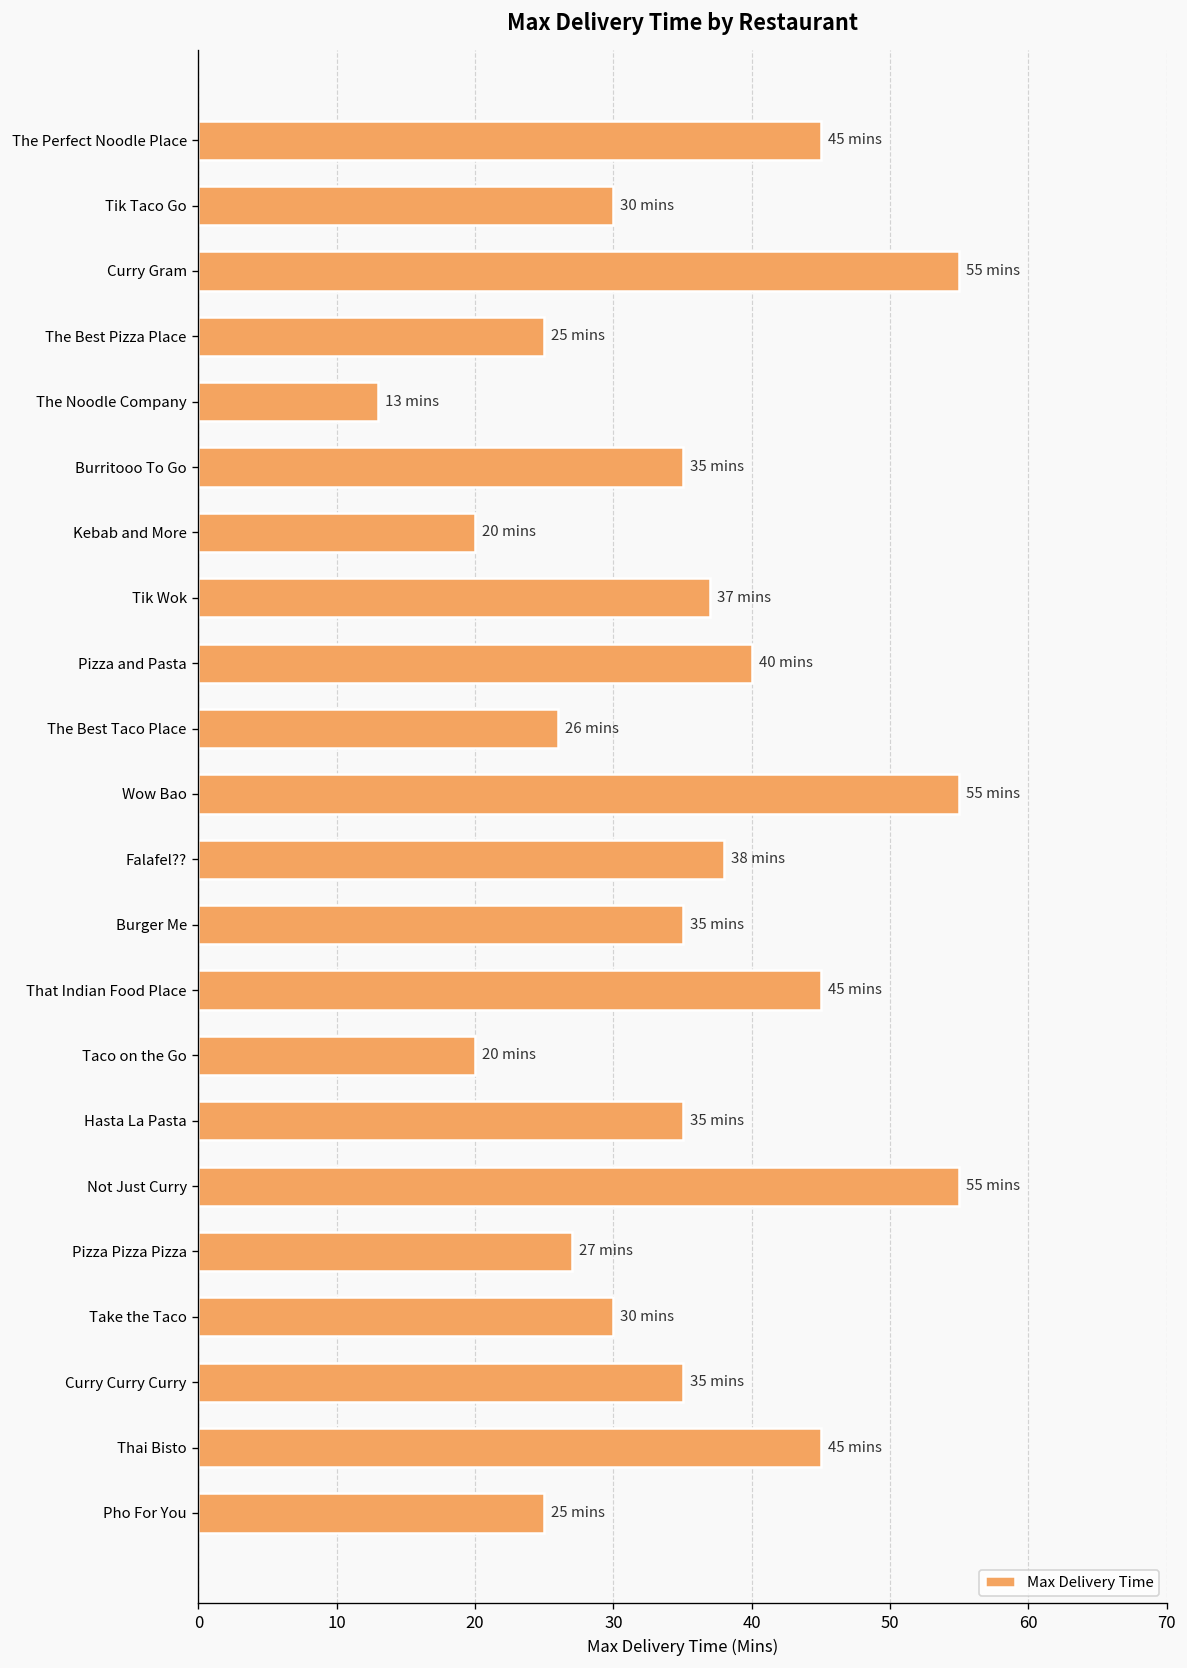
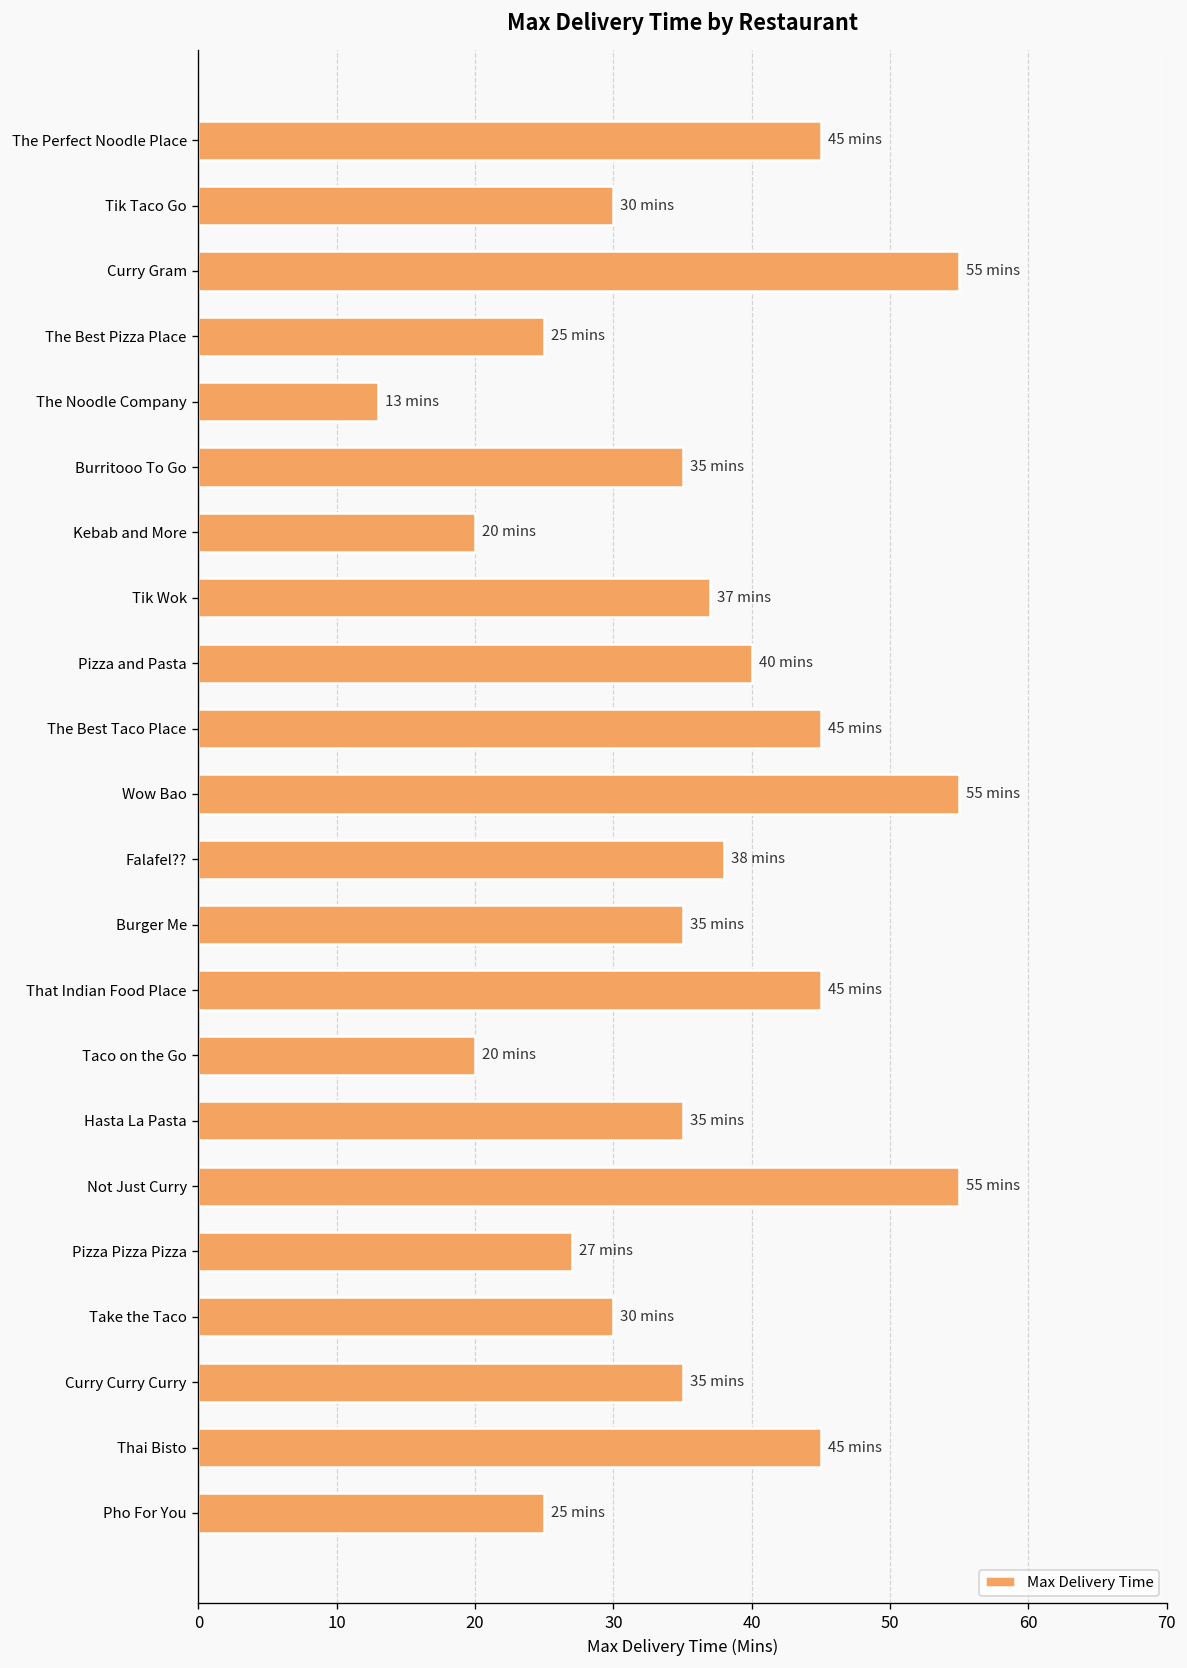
  {
    "The Perfect Noodle Place": 45,
    "Tik Taco Go": 30,
    "Curry Gram": 55,
    "The Best Pizza Place": 25,
    "The Noodle Company": 13,
    "Burritooo To Go": 35,
    "Kebab and More": 20,
    "Tik Wok": 37,
    "Pizza and Pasta": 40,
-   "The Best Taco Place": 26,
+   "The Best Taco Place": 45,
    "Wow Bao": 55,
    "Falafel??": 38,
    "Burger Me": 35,
    "That Indian Food Place": 45,
    "Taco on the Go": 20,
    "Hasta La Pasta": 35,
    "Not Just Curry": 55,
    "Pizza Pizza Pizza": 27,
    "Take the Taco": 30,
    "Curry Curry Curry": 35,
    "Thai Bisto": 45,
    "Pho For You": 25
  }
